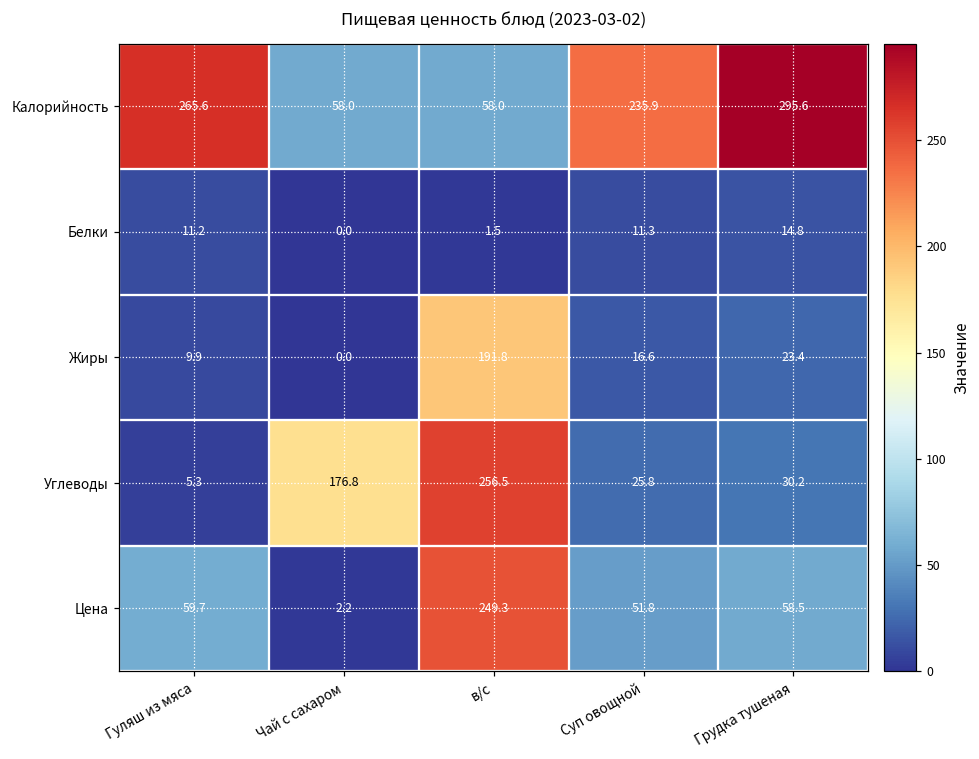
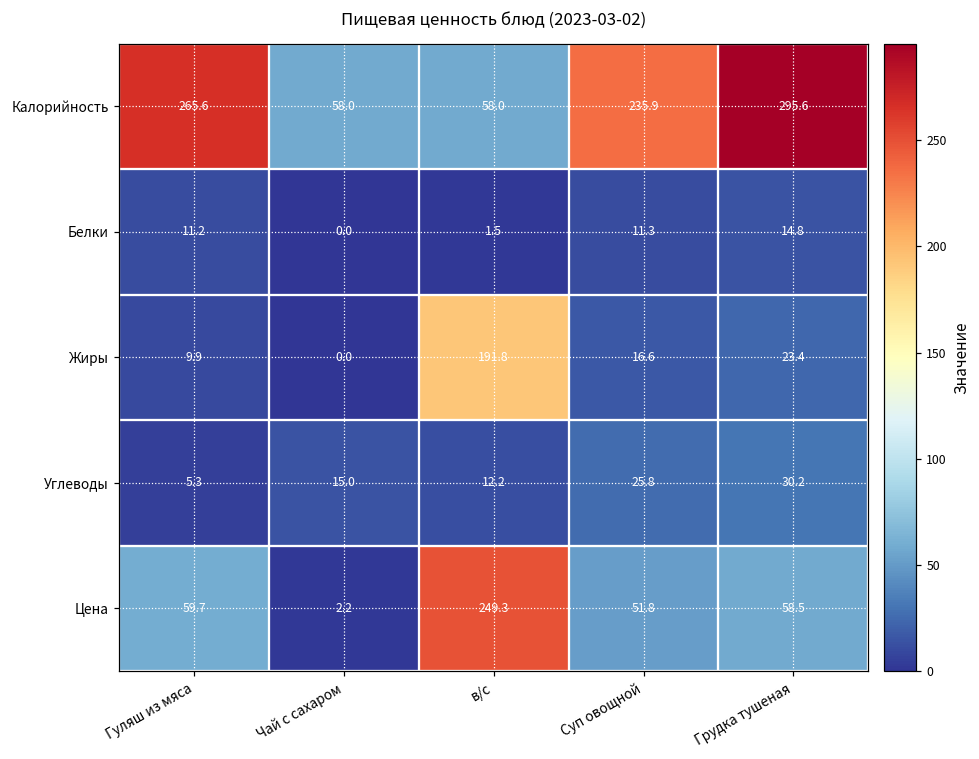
  {
    "Калорийность": {
      "Гуляш из мяса": 265.6,
      "Чай с сахаром": 58.0,
      "в/с": 58.0,
      "Суп овощной": 235.9,
      "Грудка тушеная": 295.6
    },
    "Белки": {
      "Гуляш из мяса": 11.2,
      "Чай с сахаром": 0.0,
      "в/с": 1.5,
      "Суп овощной": 11.3,
      "Грудка тушеная": 14.8
    },
    "Жиры": {
      "Гуляш из мяса": 9.9,
      "Чай с сахаром": 0.0,
      "в/с": 191.8,
      "Суп овощной": 16.6,
      "Грудка тушеная": 23.4
    },
    "Углеводы": {
      "Гуляш из мяса": 5.3,
-     "Чай с сахаром": 176.8,
-     "в/с": 256.5,
+     "Чай с сахаром": 15.0,
+     "в/с": 12.2,
      "Суп овощной": 25.8,
      "Грудка тушеная": 30.2
    },
    "Цена": {
      "Гуляш из мяса": 59.7,
      "Чай с сахаром": 2.2,
      "в/с": 249.3,
      "Суп овощной": 51.8,
      "Грудка тушеная": 58.5
    }
  }
